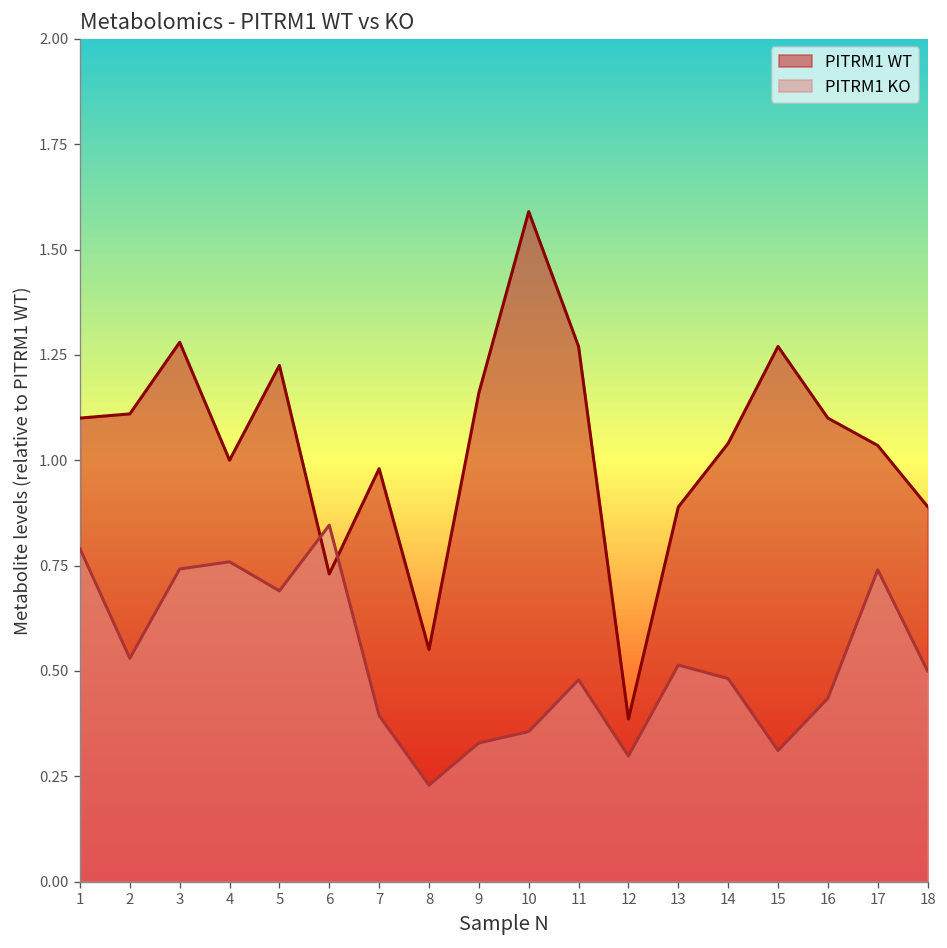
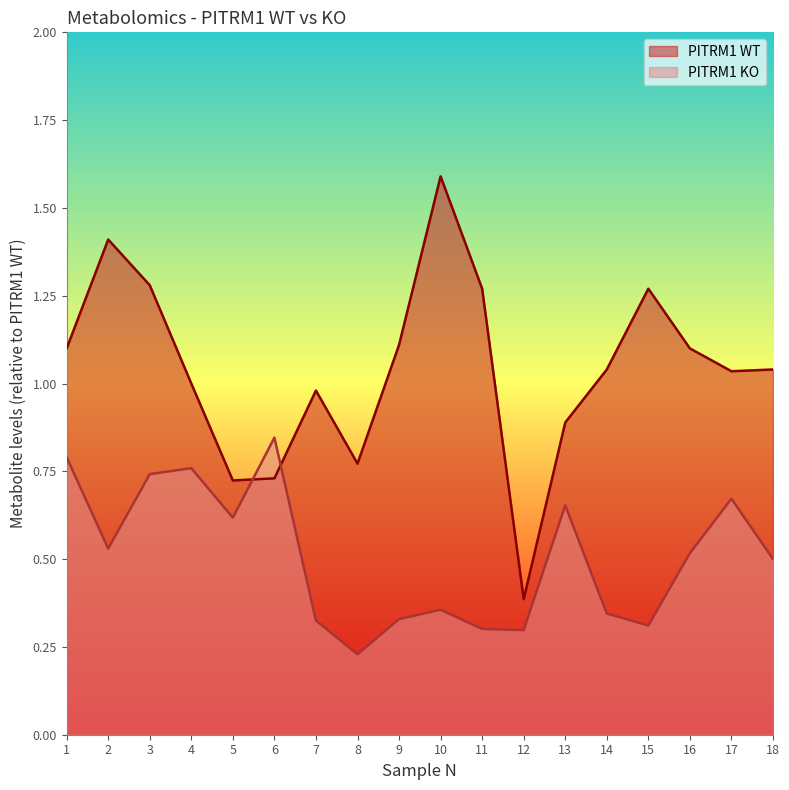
  {
    "PITRM1 WT": {
      "1": 1.10,
-     "2": 1.11,
+     "2": 1.41,
      "3": 1.28,
      "4": 1.00,
-     "5": 1.23,
+     "5": 0.72,
      "6": 0.73,
      "7": 0.98,
-     "8": 0.55,
-     "9": 1.16,
+     "8": 0.77,
+     "9": 1.11,
      "10": 1.59,
      "11": 1.27,
      "12": 0.39,
      "13": 0.89,
      "14": 1.04,
      "15": 1.27,
      "16": 1.10,
      "17": 1.04,
-     "18": 0.89
+     "18": 1.04
    },
    "PITRM1 KO": {
      "1": 0.79,
      "2": 0.53,
      "3": 0.74,
      "4": 0.76,
-     "5": 0.69,
+     "5": 0.62,
      "6": 0.85,
-     "7": 0.39,
+     "7": 0.33,
      "8": 0.23,
      "9": 0.33,
      "10": 0.36,
-     "11": 0.48,
+     "11": 0.30,
      "12": 0.30,
-     "13": 0.51,
-     "14": 0.48,
+     "13": 0.65,
+     "14": 0.35,
      "15": 0.31,
-     "16": 0.44,
-     "17": 0.74,
+     "16": 0.52,
+     "17": 0.67,
      "18": 0.50
    }
  }
